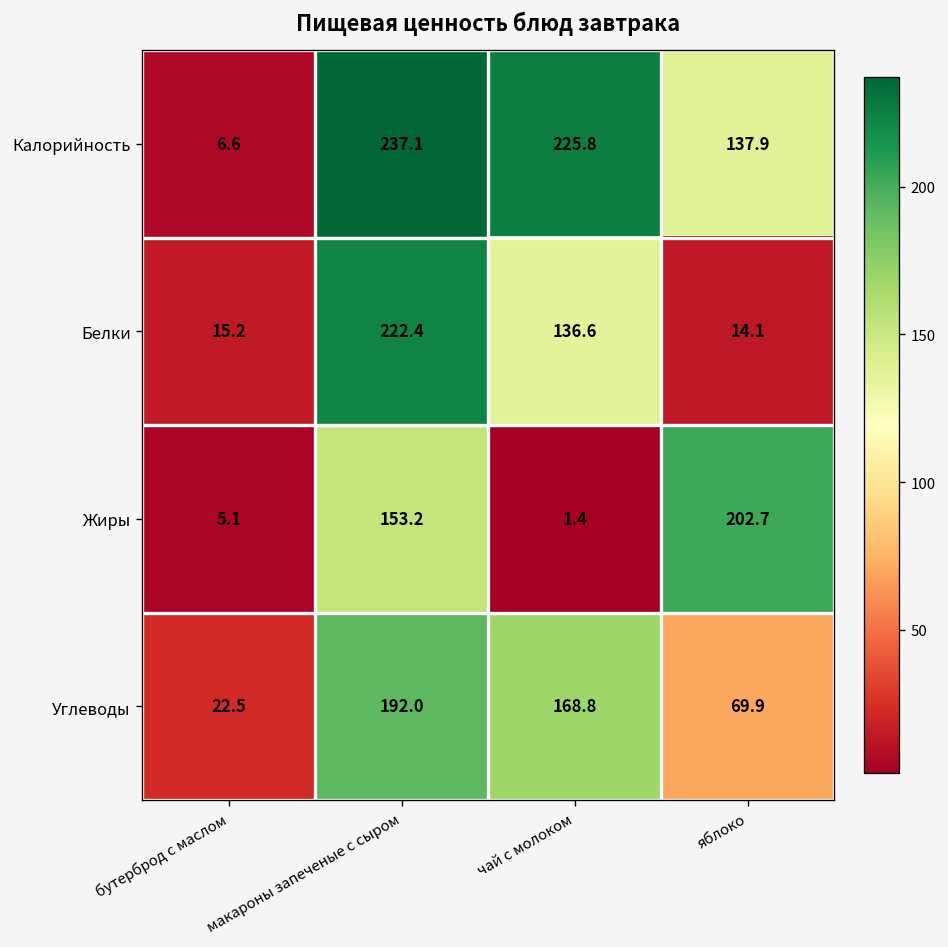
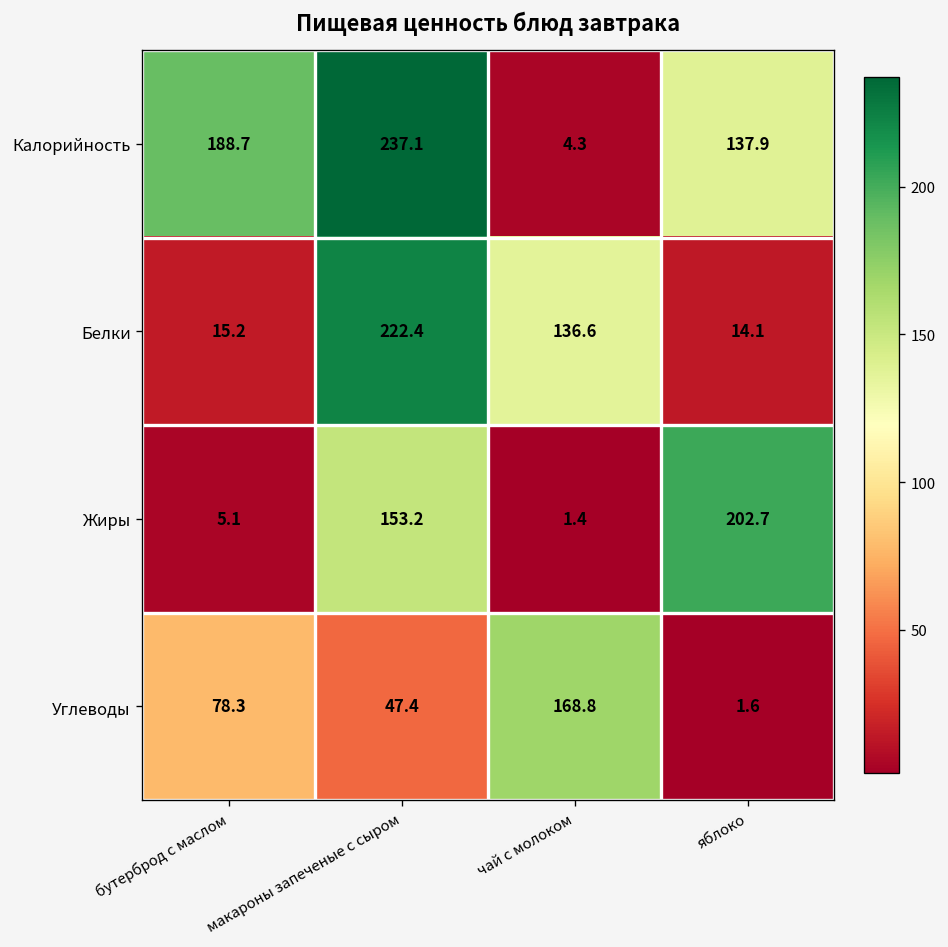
  {
    "Калорийность": {
-     "бутерброд с маслом": 6.6,
+     "бутерброд с маслом": 188.7,
      "макароны запеченые с сыром": 237.1,
-     "чай с молоком": 225.8,
+     "чай с молоком": 4.3,
      "яблоко": 137.9
    },
    "Белки": {
      "бутерброд с маслом": 15.2,
      "макароны запеченые с сыром": 222.4,
      "чай с молоком": 136.6,
      "яблоко": 14.1
    },
    "Жиры": {
      "бутерброд с маслом": 5.1,
      "макароны запеченые с сыром": 153.2,
      "чай с молоком": 1.4,
      "яблоко": 202.7
    },
    "Углеводы": {
-     "бутерброд с маслом": 22.5,
-     "макароны запеченые с сыром": 192.0,
+     "бутерброд с маслом": 78.3,
+     "макароны запеченые с сыром": 47.4,
      "чай с молоком": 168.8,
-     "яблоко": 69.9
+     "яблоко": 1.6
    }
  }
